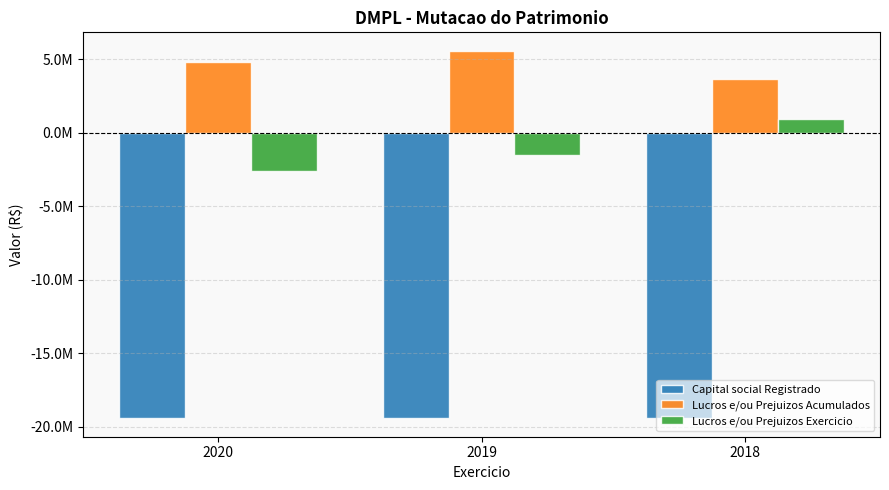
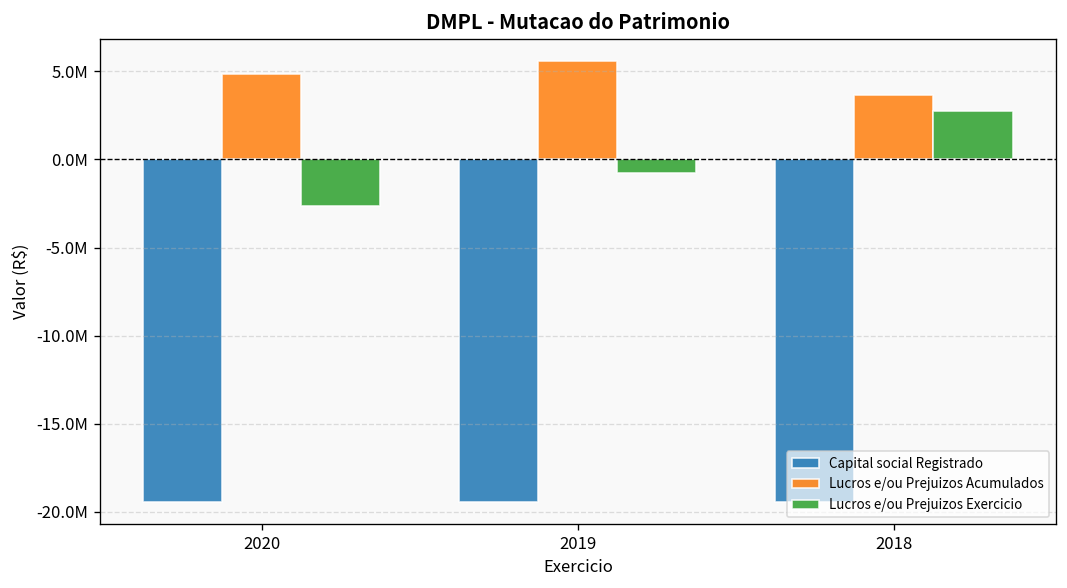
  {
    "Capital social Registrado": {
      "2020": -19400000,
      "2019": -19400000
    },
    "Lucros e/ou Prejuizos Acumulados": {
      "2020": 4800000,
      "2019": 5600000,
      "2018": 3700000
    },
    "Lucros e/ou Prejuizos Exercicio": {
      "2020": -2600000,
-     "2019": -1500000,
-     "2018": 900000
+     "2019": -800000,
+     "2018": 2700000
    }
  }
